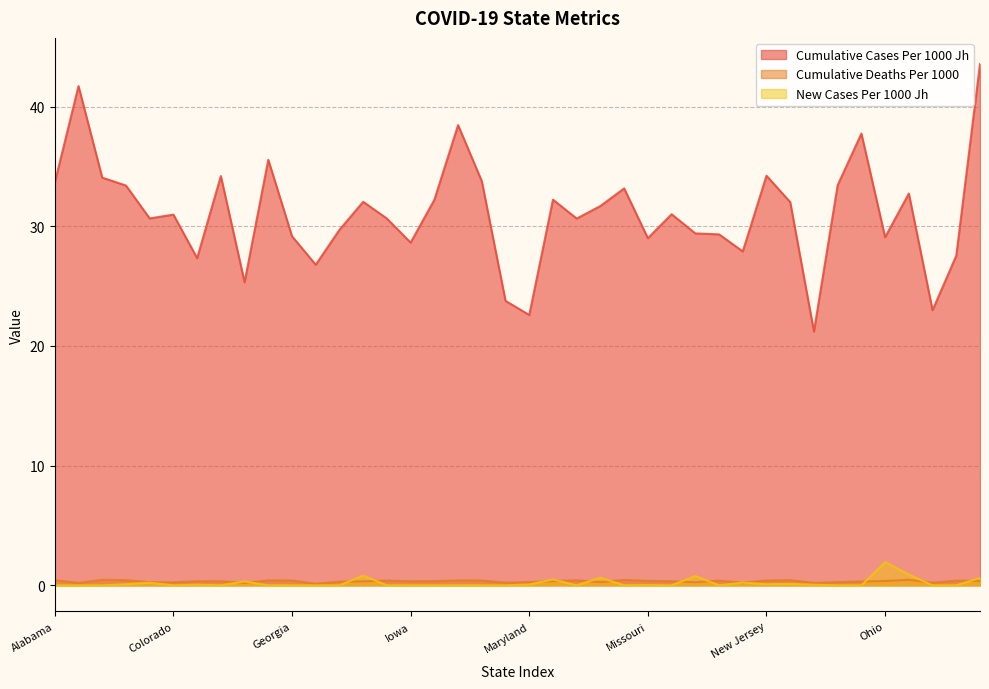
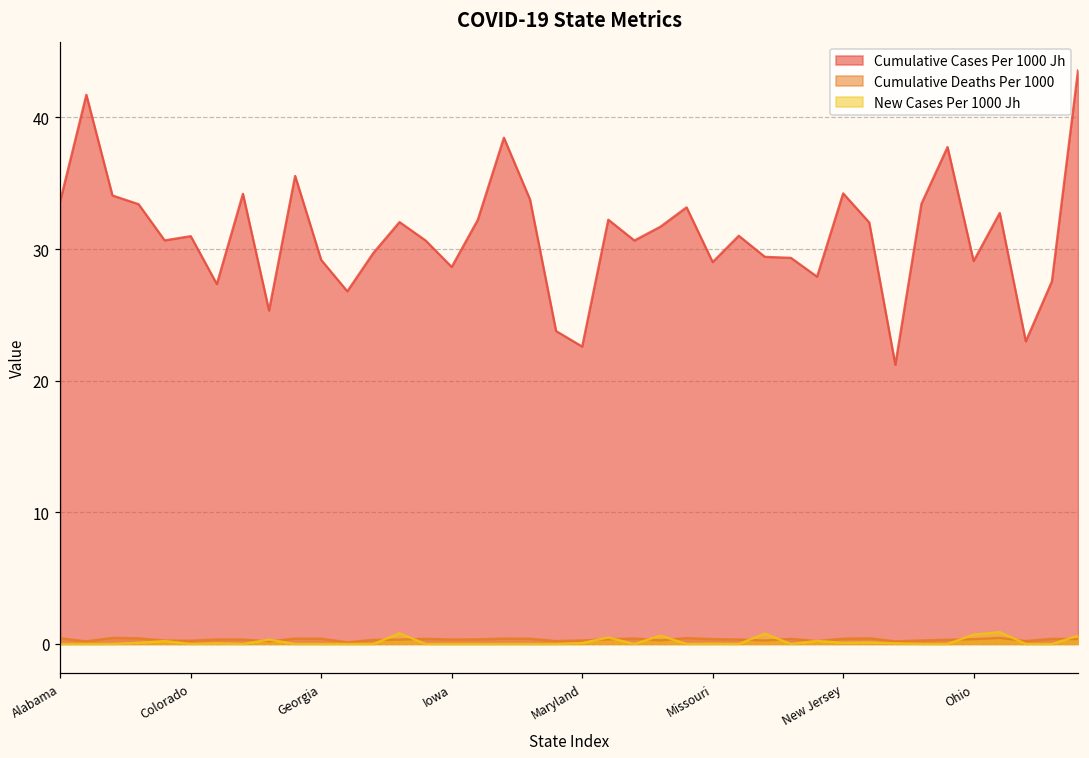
  {
    "New Cases Per 1000 Jh": {
      "Alabama": 0.0,
      "Colorado": 0.0,
      "Georgia": 0.0,
      "Iowa": 0.0,
      "Missouri": 0.0,
      "New Jersey": 0.1,
-     "Ohio": 1.9
+     "Ohio": 0.7
    }
  }
